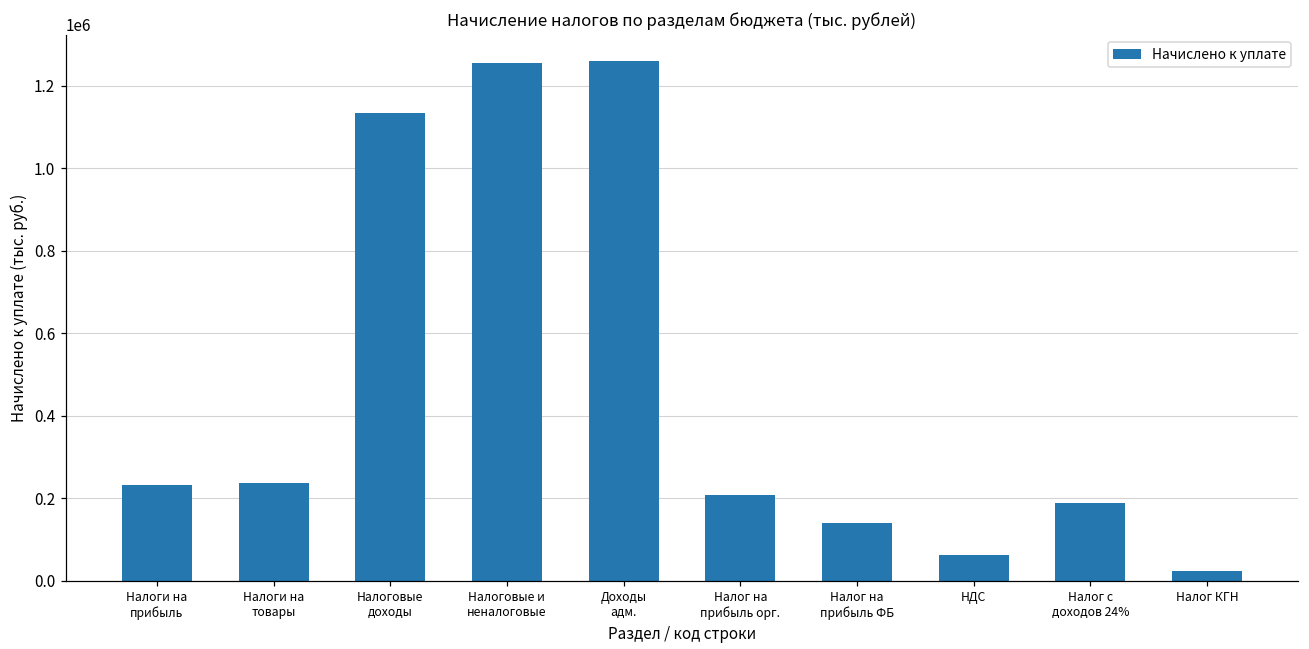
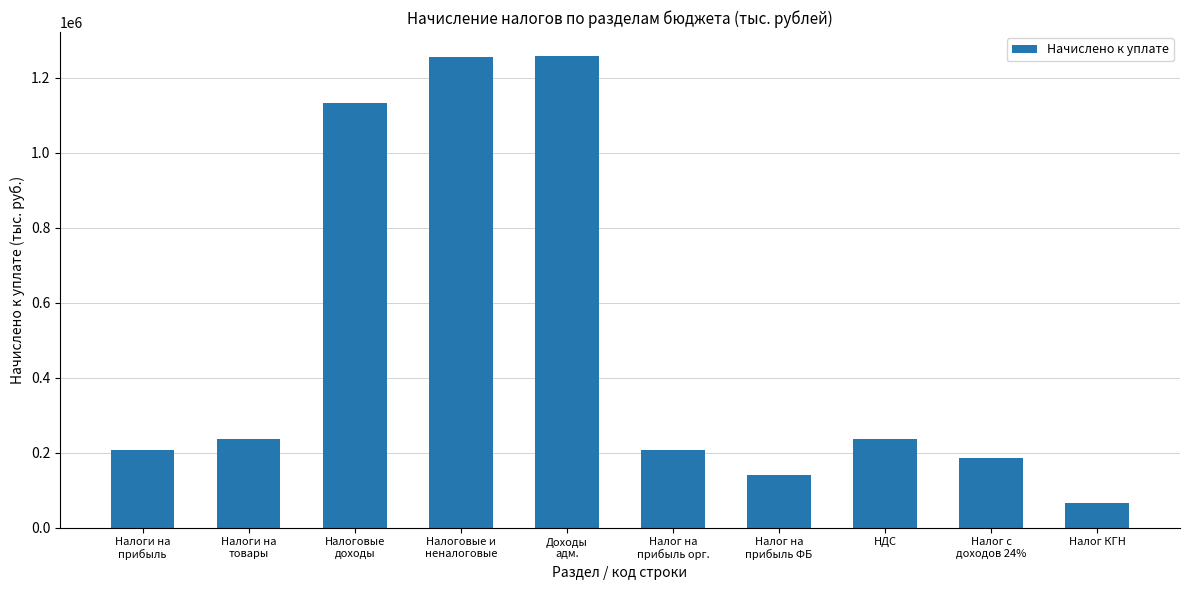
  {
-   "Налоги на прибыль": 230000,
+   "Налоги на прибыль": 210000,
    "Налоги на товары": 240000,
    "Налоговые доходы": 1130000,
    "Налоговые и неналоговые": 1260000,
    "Доходы адм.": 1260000,
    "Налог на прибыль орг.": 210000,
    "Налог на прибыль ФБ": 140000,
-   "НДС": 60000,
+   "НДС": 240000,
    "Налог с доходов 24%": 190000,
-   "Налог КГН": 20000
+   "Налог КГН": 60000
  }
